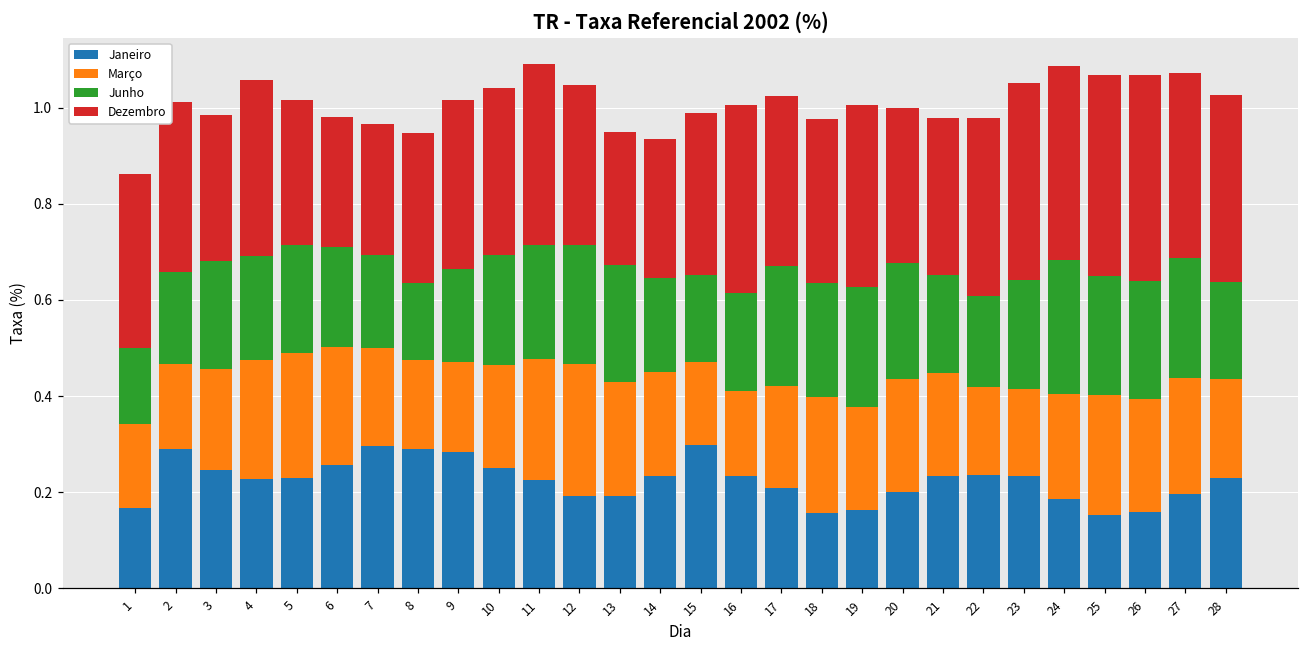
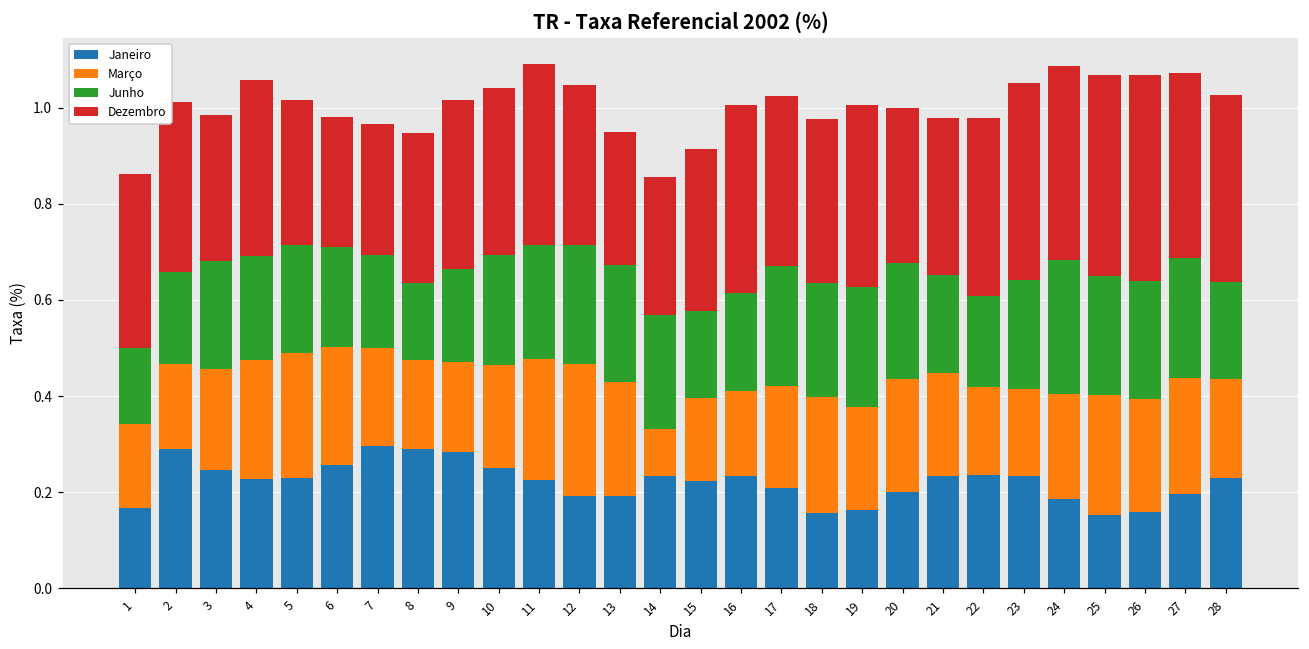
  {
    "Janeiro": {
      "1": 0.17,
      "2": 0.29,
      "3": 0.25,
      "4": 0.23,
      "5": 0.23,
      "6": 0.26,
      "7": 0.30,
      "8": 0.29,
      "9": 0.28,
      "10": 0.25,
      "11": 0.23,
      "12": 0.19,
      "13": 0.19,
      "14": 0.23,
-     "15": 0.30,
+     "15": 0.22,
      "16": 0.23,
      "17": 0.21,
      "18": 0.16,
      "19": 0.16,
      "20": 0.20,
      "21": 0.23,
      "22": 0.24,
      "23": 0.23,
      "24": 0.19,
      "25": 0.15,
      "26": 0.16,
      "27": 0.20,
      "28": 0.23
    },
    "Março": {
      "1": 0.18,
      "2": 0.18,
      "3": 0.21,
      "4": 0.25,
      "5": 0.26,
      "6": 0.25,
      "7": 0.20,
      "8": 0.19,
      "9": 0.19,
      "10": 0.21,
      "11": 0.25,
      "12": 0.27,
      "13": 0.24,
-     "14": 0.22,
+     "14": 0.10,
      "15": 0.17,
      "16": 0.18,
      "17": 0.21,
      "18": 0.24,
      "19": 0.22,
      "20": 0.24,
      "21": 0.22,
      "22": 0.18,
      "23": 0.18,
      "24": 0.22,
      "25": 0.25,
      "26": 0.23,
      "27": 0.24,
      "28": 0.21
    },
    "Junho": {
      "1": 0.16,
      "2": 0.19,
      "3": 0.22,
      "4": 0.22,
      "5": 0.22,
      "6": 0.21,
      "7": 0.19,
      "8": 0.16,
      "9": 0.19,
      "10": 0.23,
      "11": 0.24,
      "12": 0.25,
      "13": 0.24,
-     "14": 0.20,
+     "14": 0.24,
      "15": 0.18,
      "16": 0.21,
      "17": 0.25,
      "18": 0.24,
      "19": 0.25,
      "20": 0.24,
      "21": 0.20,
      "22": 0.19,
      "23": 0.23,
      "24": 0.28,
      "25": 0.25,
      "26": 0.25,
      "27": 0.25,
      "28": 0.20
    },
    "Dezembro": {
      "1": 0.36,
      "2": 0.35,
      "3": 0.30,
      "4": 0.37,
      "5": 0.30,
      "6": 0.27,
      "7": 0.27,
      "8": 0.31,
      "9": 0.35,
      "10": 0.35,
      "11": 0.38,
      "12": 0.33,
      "13": 0.28,
      "14": 0.29,
      "15": 0.34,
      "16": 0.39,
      "17": 0.35,
      "18": 0.34,
      "19": 0.38,
      "20": 0.32,
      "21": 0.33,
      "22": 0.37,
      "23": 0.41,
      "24": 0.40,
      "25": 0.42,
      "26": 0.43,
      "27": 0.39,
      "28": 0.39
    }
  }
